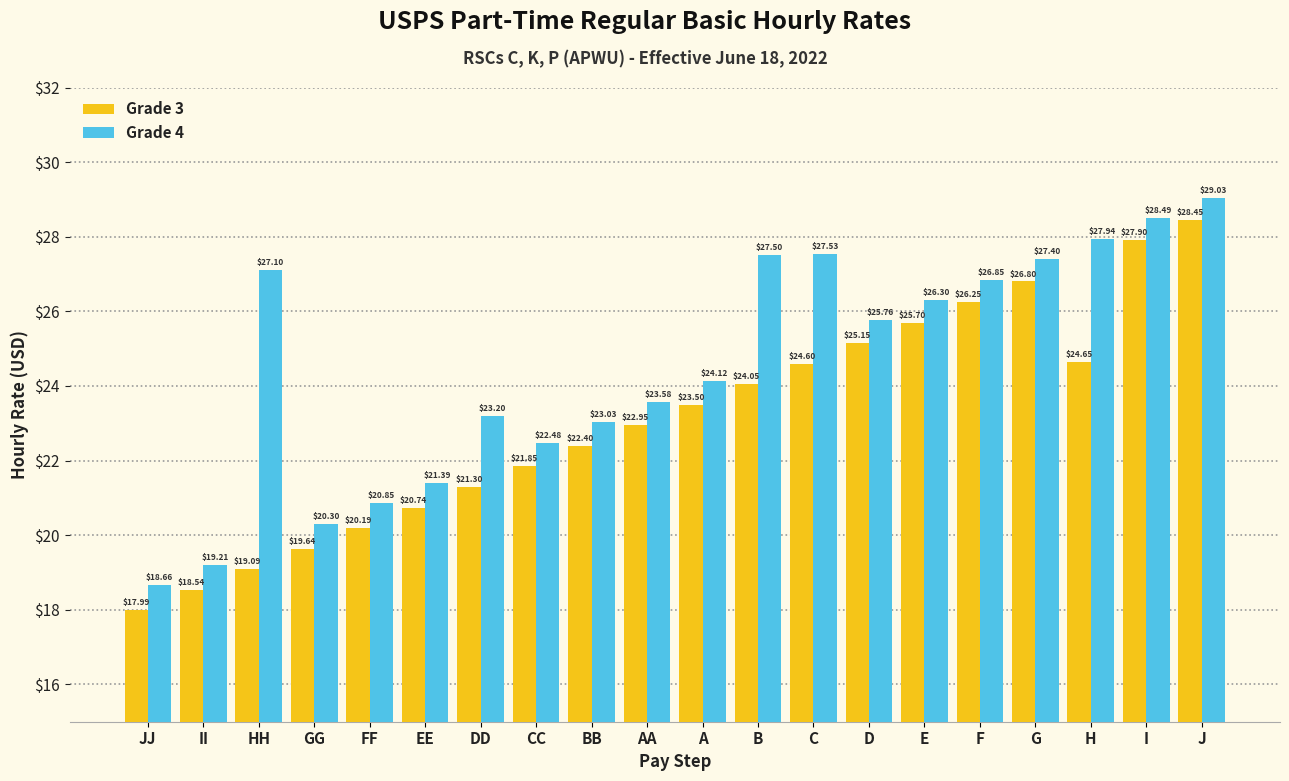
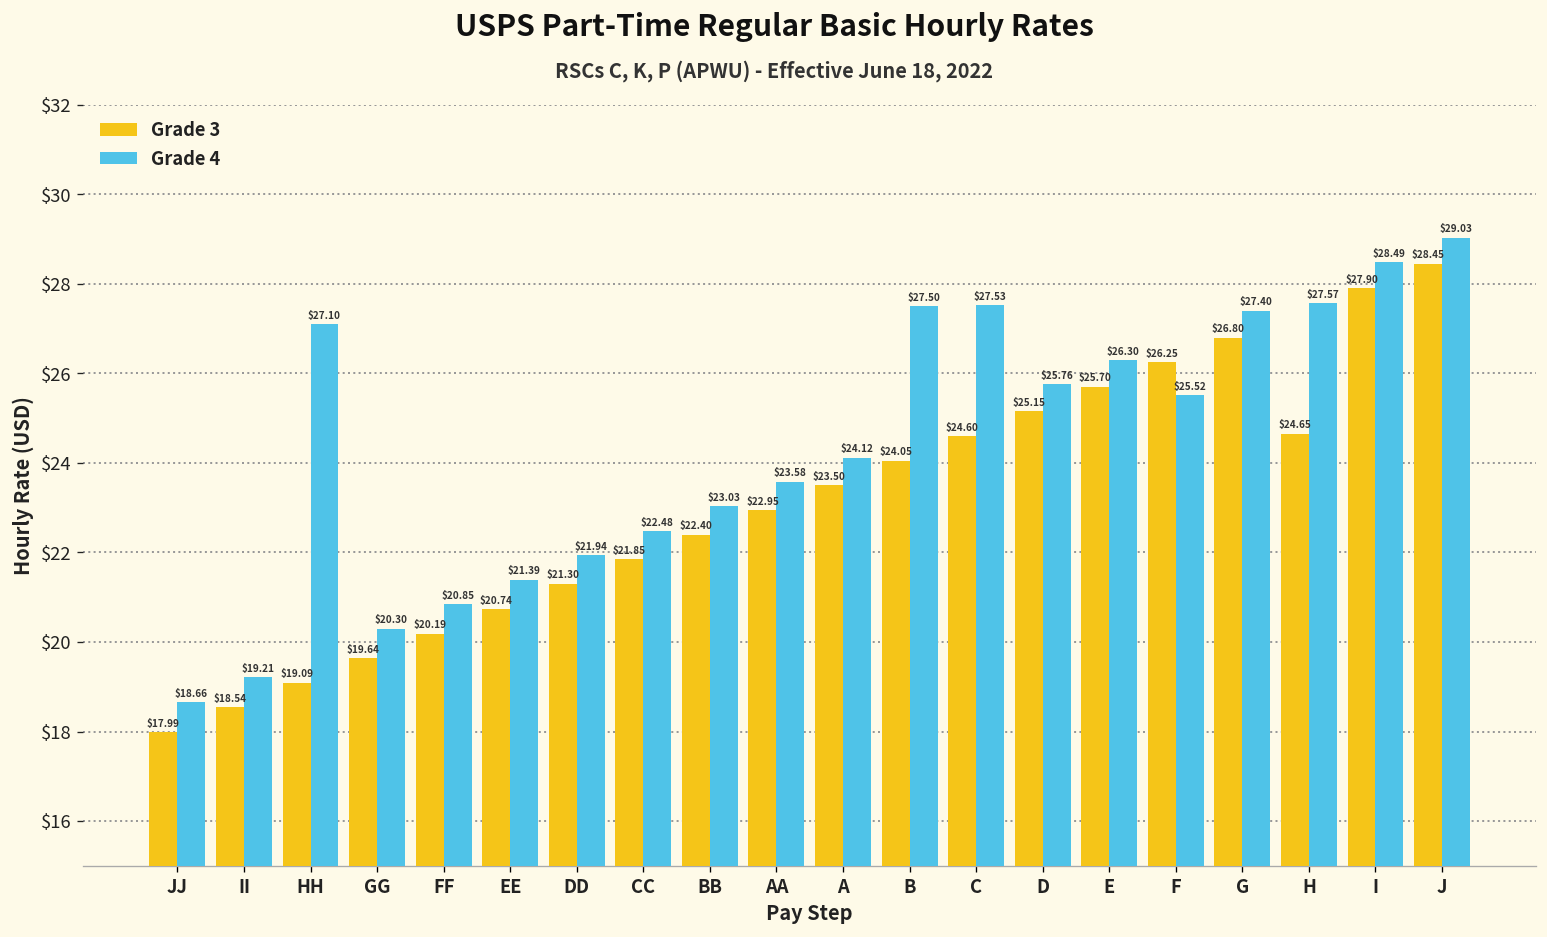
  {
    "Grade 3": {
      "JJ": "$17.99",
      "II": "$18.54",
      "HH": "$19.09",
      "GG": "$19.64",
      "FF": "$20.19",
      "EE": "$20.74",
      "DD": "$21.30",
      "CC": "$21.85",
      "BB": "$22.40",
      "AA": "$22.95",
      "A": "$23.50",
      "B": "$24.05",
      "C": "$24.60",
      "D": "$25.15",
      "E": "$25.70",
      "F": "$26.25",
      "G": "$26.80",
      "H": "$24.65",
      "I": "$27.90",
      "J": "$28.45"
    },
    "Grade 4": {
      "JJ": "$18.66",
      "II": "$19.21",
      "HH": "$27.10",
      "GG": "$20.30",
      "FF": "$20.85",
      "EE": "$21.39",
-     "DD": "$23.20",
+     "DD": "$21.94",
      "CC": "$22.48",
      "BB": "$23.03",
      "AA": "$23.58",
      "A": "$24.12",
      "B": "$27.50",
      "C": "$27.53",
      "D": "$25.76",
      "E": "$26.30",
-     "F": "$26.85",
+     "F": "$25.52",
      "G": "$27.40",
-     "H": "$27.94",
+     "H": "$27.57",
      "I": "$28.49",
      "J": "$29.03"
    }
  }
